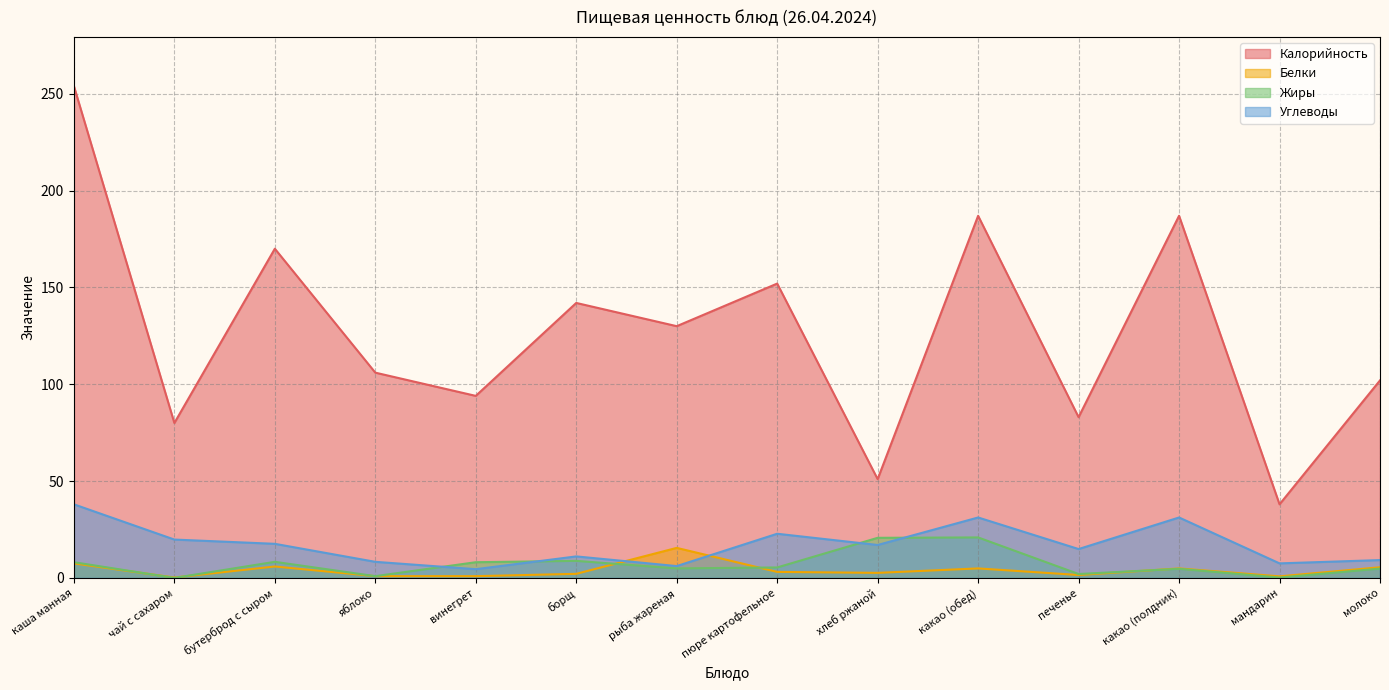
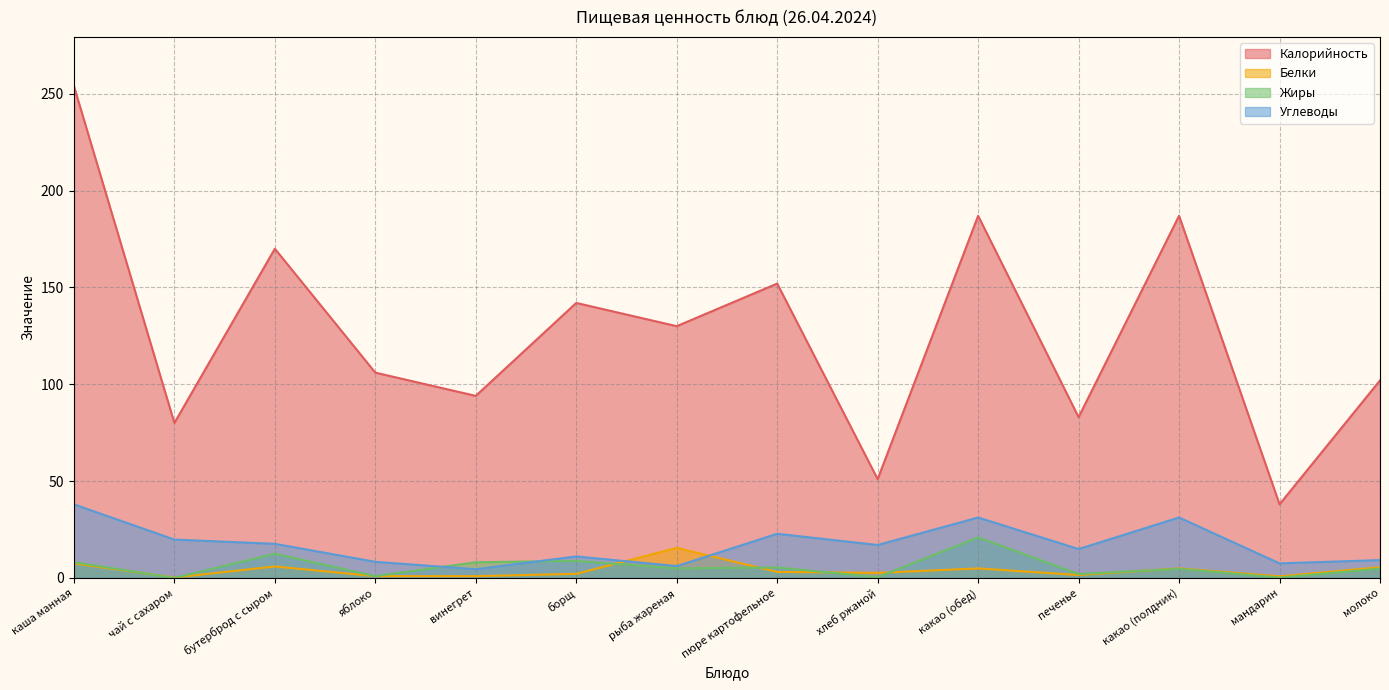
  {
    "Калорийность": {
      "каша манная": 254,
      "чай с сахаром": 80,
      "бутерброд с сыром": 170,
      "яблоко": 106,
      "винегрет": 94,
      "борщ": 142,
      "рыба жареная": 130,
      "пюре картофельное": 152,
      "хлеб ржаной": 51,
      "какао (обед)": 187,
      "печенье": 83,
      "какао (полдник)": 187,
      "мандарин": 38,
      "молоко": 102
    },
    "Белки": {
      "бутерброд с сыром": 6,
      "винегрет": 1,
      "борщ": 2,
      "рыба жареная": 16,
      "пюре картофельное": 3,
      "хлеб ржаной": 3,
      "какао (обед)": 5
    },
    "Жиры": {
-     "бутерброд с сыром": 8,
+     "бутерброд с сыром": 13,
      "винегрет": 8,
      "борщ": 9,
      "пюре картофельное": 5,
-     "хлеб ржаной": 21,
+     "хлеб ржаной": 0,
      "какао (обед)": 21
    },
    "Углеводы": {
      "каша манная": 38,
      "чай с сахаром": 20,
      "бутерброд с сыром": 18,
      "яблоко": 8,
      "винегрет": 5,
      "борщ": 11,
      "пюре картофельное": 23,
      "хлеб ржаной": 17,
      "какао (обед)": 31,
      "печенье": 15,
      "какао (полдник)": 31,
      "мандарин": 8,
      "молоко": 9
    }
  }
